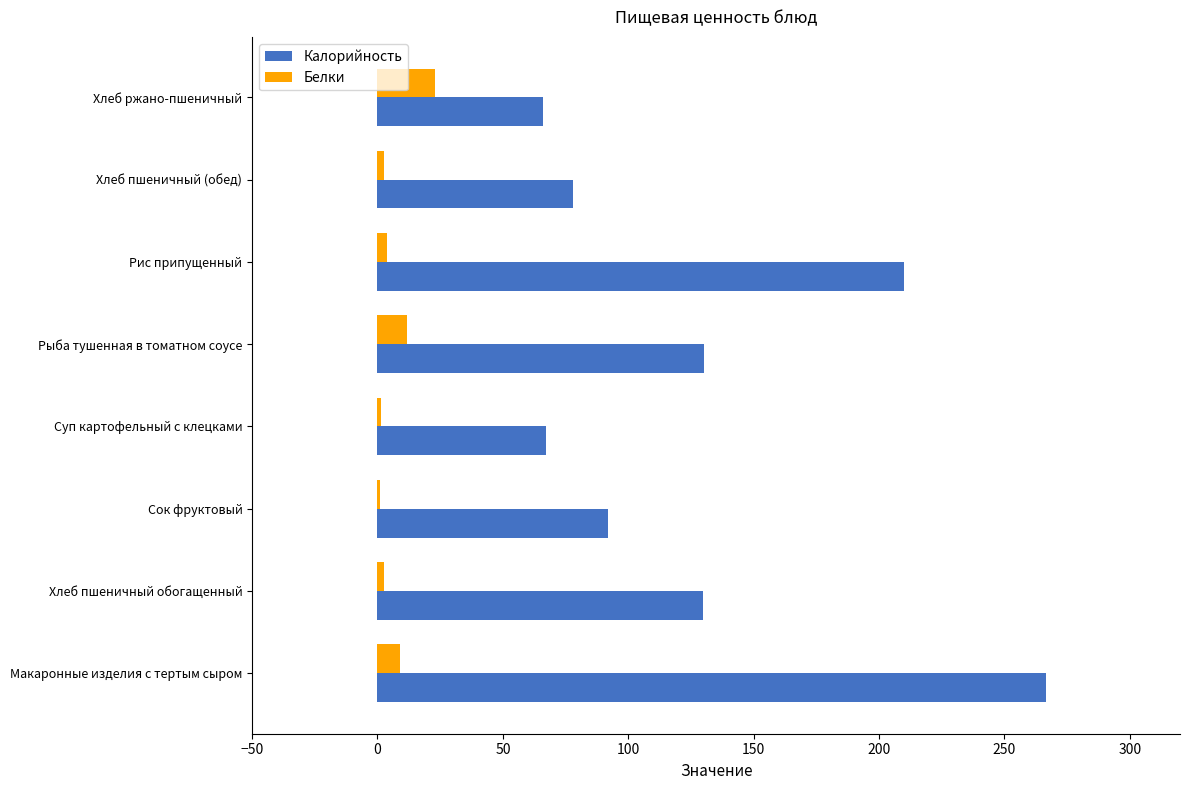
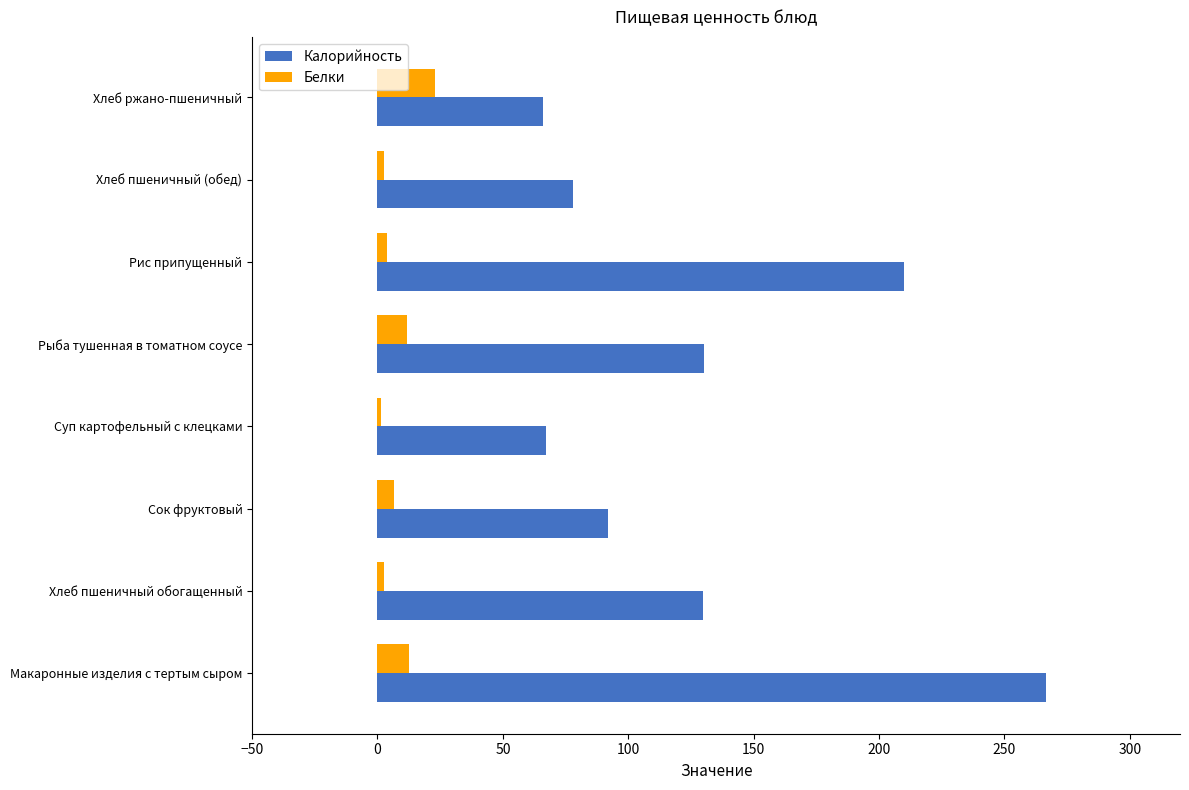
  {
    "Калорийность": {
      "Хлеб ржано-пшеничный": 66,
      "Хлеб пшеничный (обед)": 78,
      "Рис припущенный": 210,
      "Рыба тушенная в томатном соусе": 130,
      "Суп картофельный с клецками": 67,
      "Сок фруктовый": 92,
      "Хлеб пшеничный обогащенный": 130,
      "Макаронные изделия с тертым сыром": 267
    },
    "Белки": {
      "Хлеб ржано-пшеничный": 23,
      "Хлеб пшеничный (обед)": 2,
      "Рис припущенный": 4,
      "Рыба тушенная в томатном соусе": 12,
      "Суп картофельный с клецками": 1,
-     "Сок фруктовый": 1,
+     "Сок фруктовый": 6,
      "Хлеб пшеничный обогащенный": 2,
-     "Макаронные изделия с тертым сыром": 9
+     "Макаронные изделия с тертым сыром": 13
    }
  }
